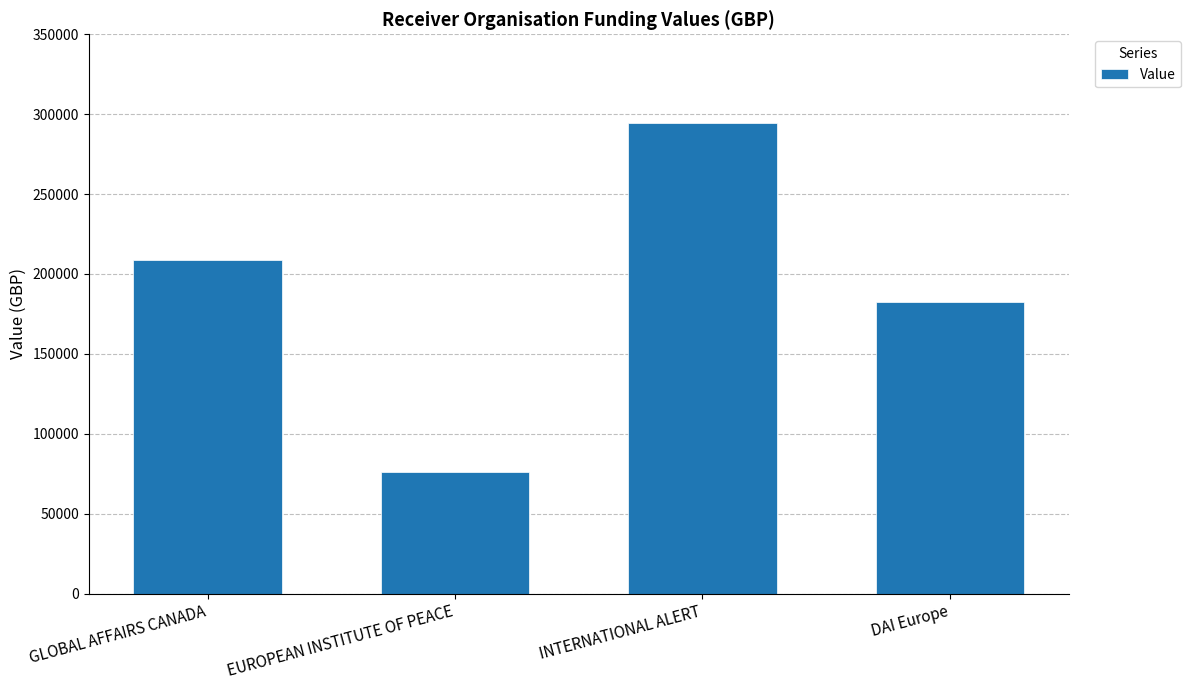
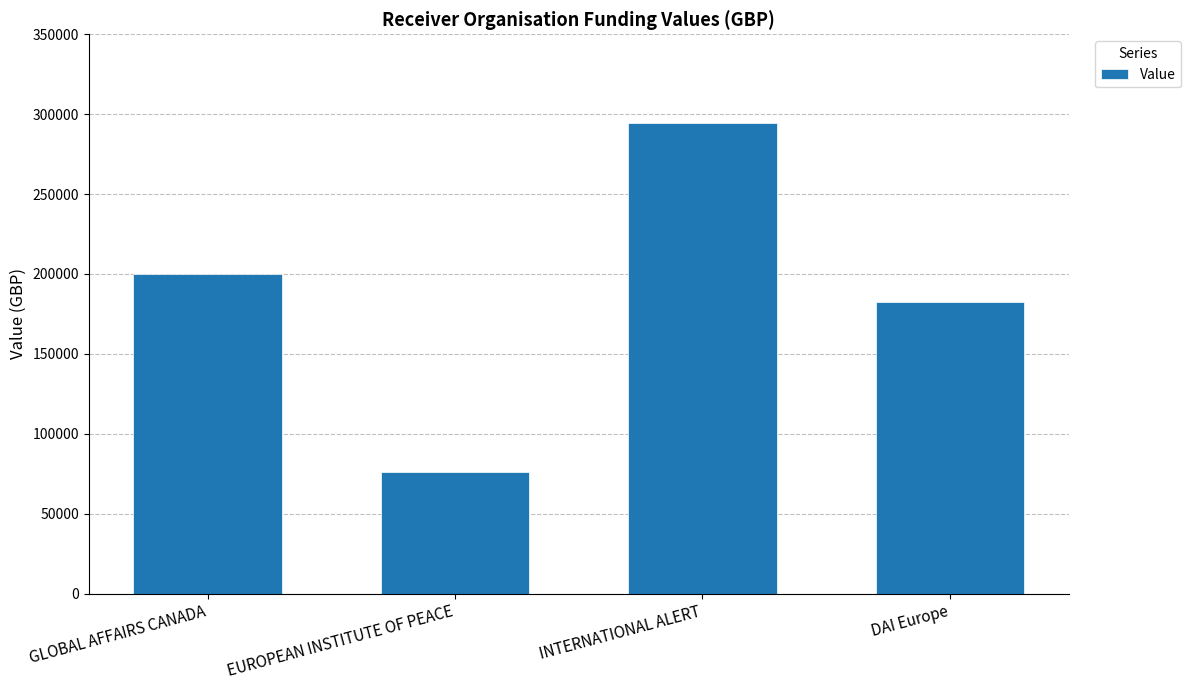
  {
-   "GLOBAL AFFAIRS CANADA": 208000,
+   "GLOBAL AFFAIRS CANADA": 200000,
    "EUROPEAN INSTITUTE OF PEACE": 76000,
    "INTERNATIONAL ALERT": 295000,
    "DAI Europe": 182000
  }
